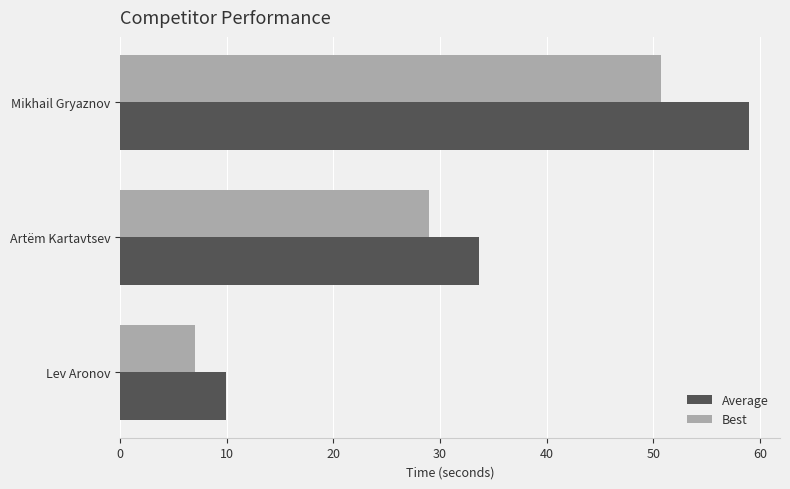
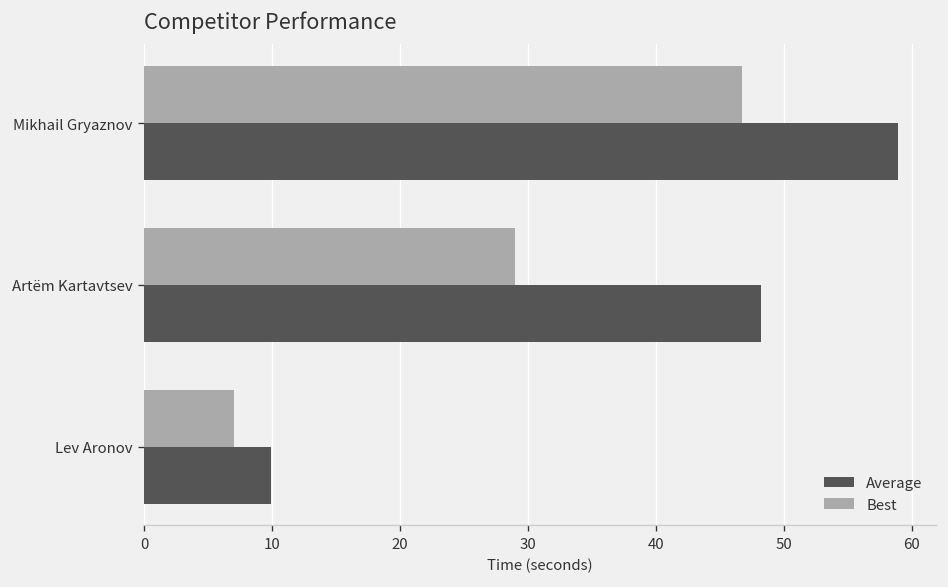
  {
    "Average": {
      "Mikhail Gryaznov": 59.0,
-     "Artëm Kartavtsev": 33.7,
+     "Artëm Kartavtsev": 48.2,
      "Lev Aronov": 9.9
    },
    "Best": {
-     "Mikhail Gryaznov": 50.7,
+     "Mikhail Gryaznov": 46.7,
      "Artëm Kartavtsev": 29.0,
      "Lev Aronov": 7.0
    }
  }
